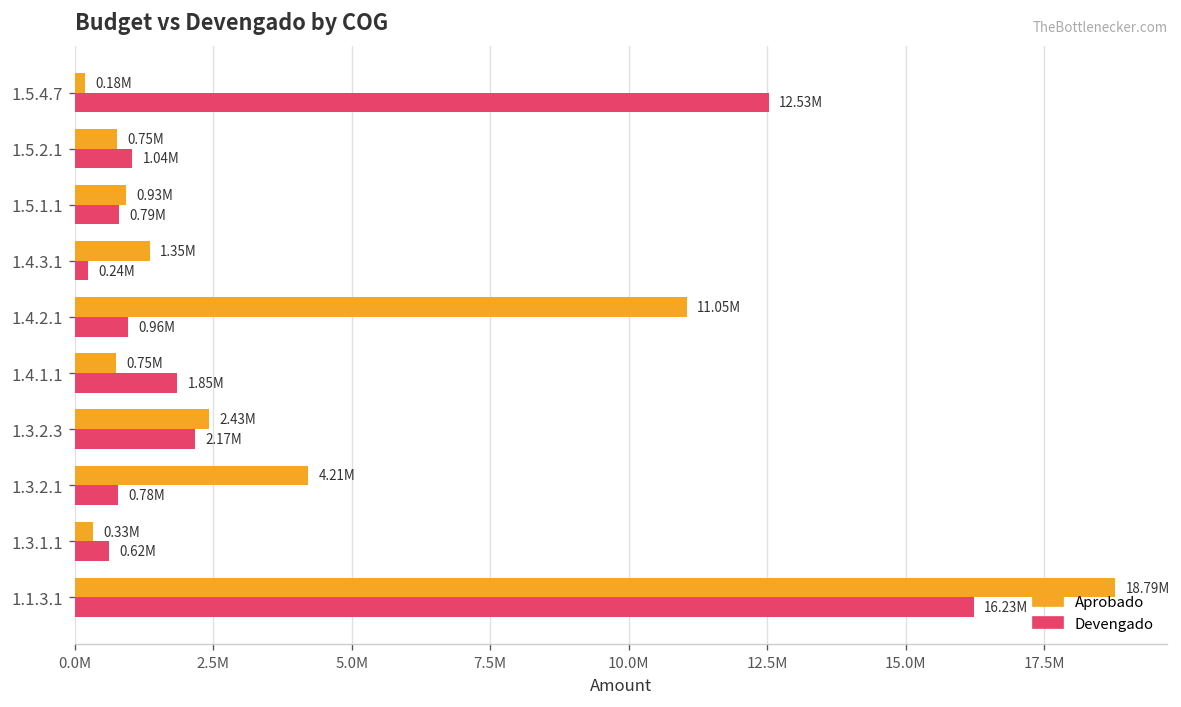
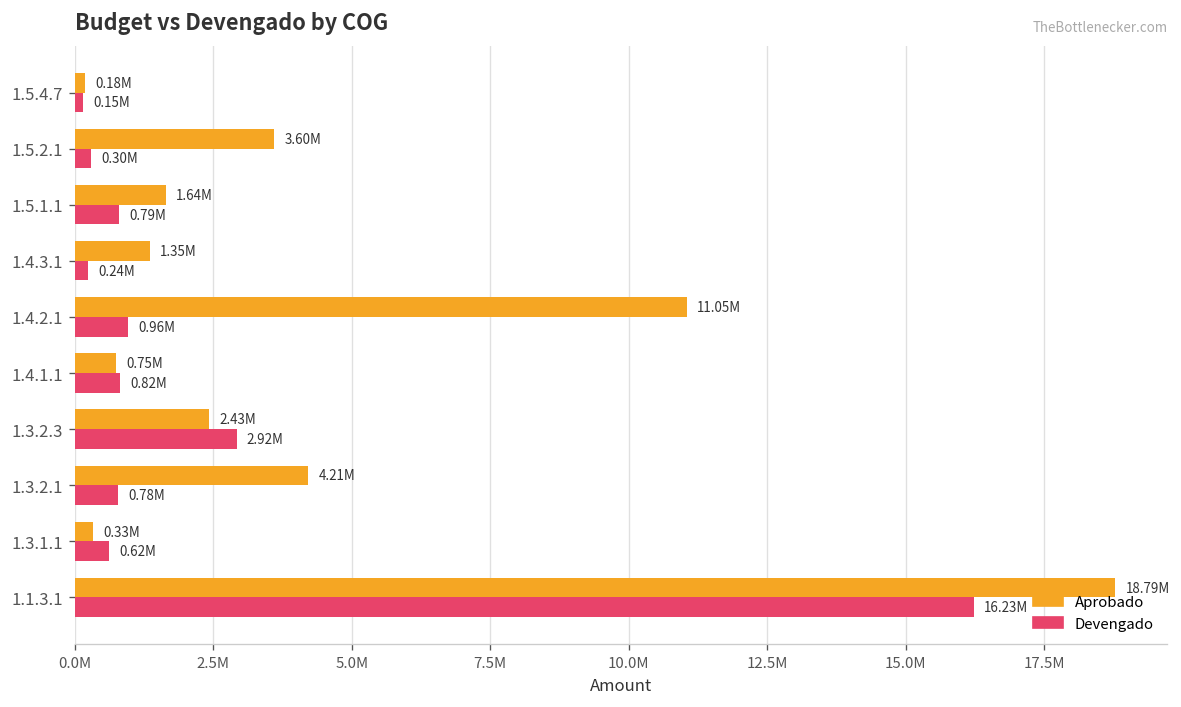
  {
    "Aprobado": {
      "1.5.4.7": "0.18M",
-     "1.5.2.1": "0.75M",
-     "1.5.1.1": "0.93M",
+     "1.5.2.1": "3.60M",
+     "1.5.1.1": "1.64M",
      "1.4.3.1": "1.35M",
      "1.4.2.1": "11.05M",
      "1.4.1.1": "0.75M",
      "1.3.2.3": "2.43M",
      "1.3.2.1": "4.21M",
      "1.3.1.1": "0.33M",
      "1.1.3.1": "18.79M"
    },
    "Devengado": {
-     "1.5.4.7": "12.53M",
-     "1.5.2.1": "1.04M",
+     "1.5.4.7": "0.15M",
+     "1.5.2.1": "0.30M",
      "1.5.1.1": "0.79M",
      "1.4.3.1": "0.24M",
      "1.4.2.1": "0.96M",
-     "1.4.1.1": "1.85M",
-     "1.3.2.3": "2.17M",
+     "1.4.1.1": "0.82M",
+     "1.3.2.3": "2.92M",
      "1.3.2.1": "0.78M",
      "1.3.1.1": "0.62M",
      "1.1.3.1": "16.23M"
    }
  }
